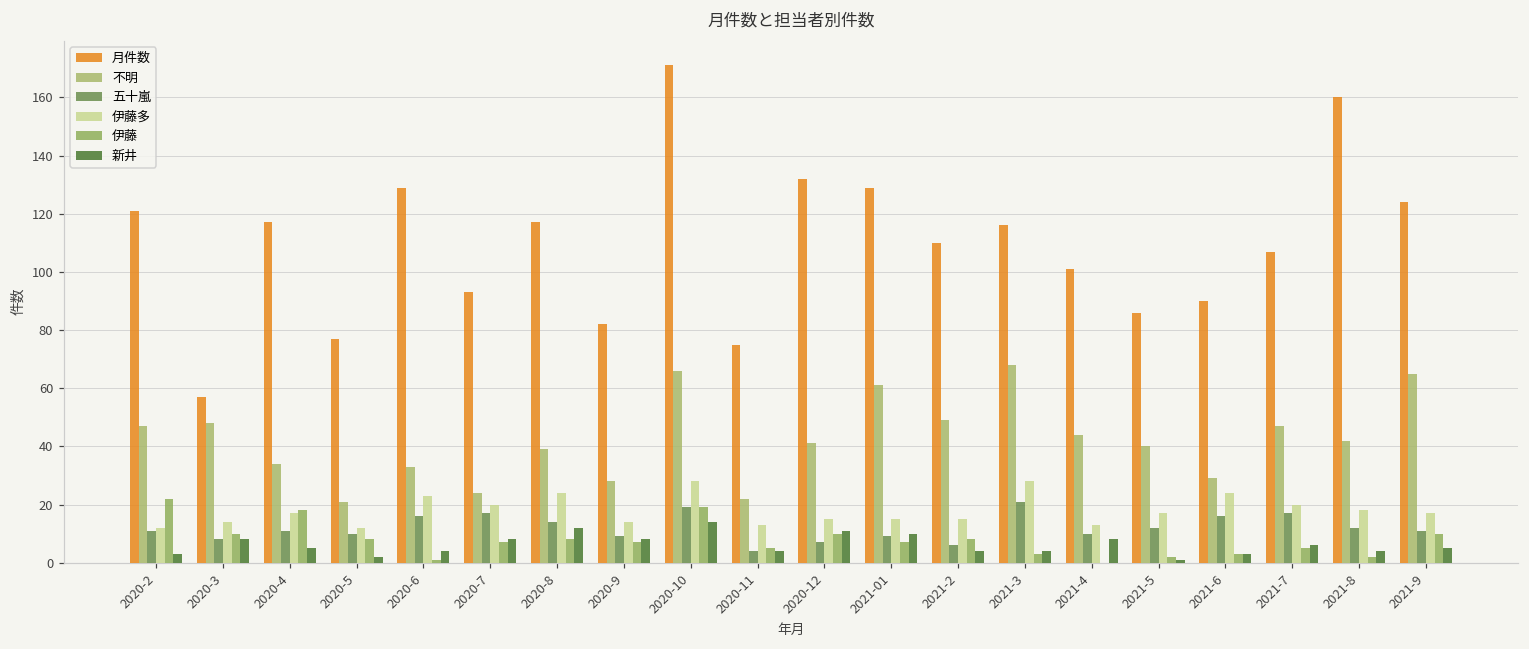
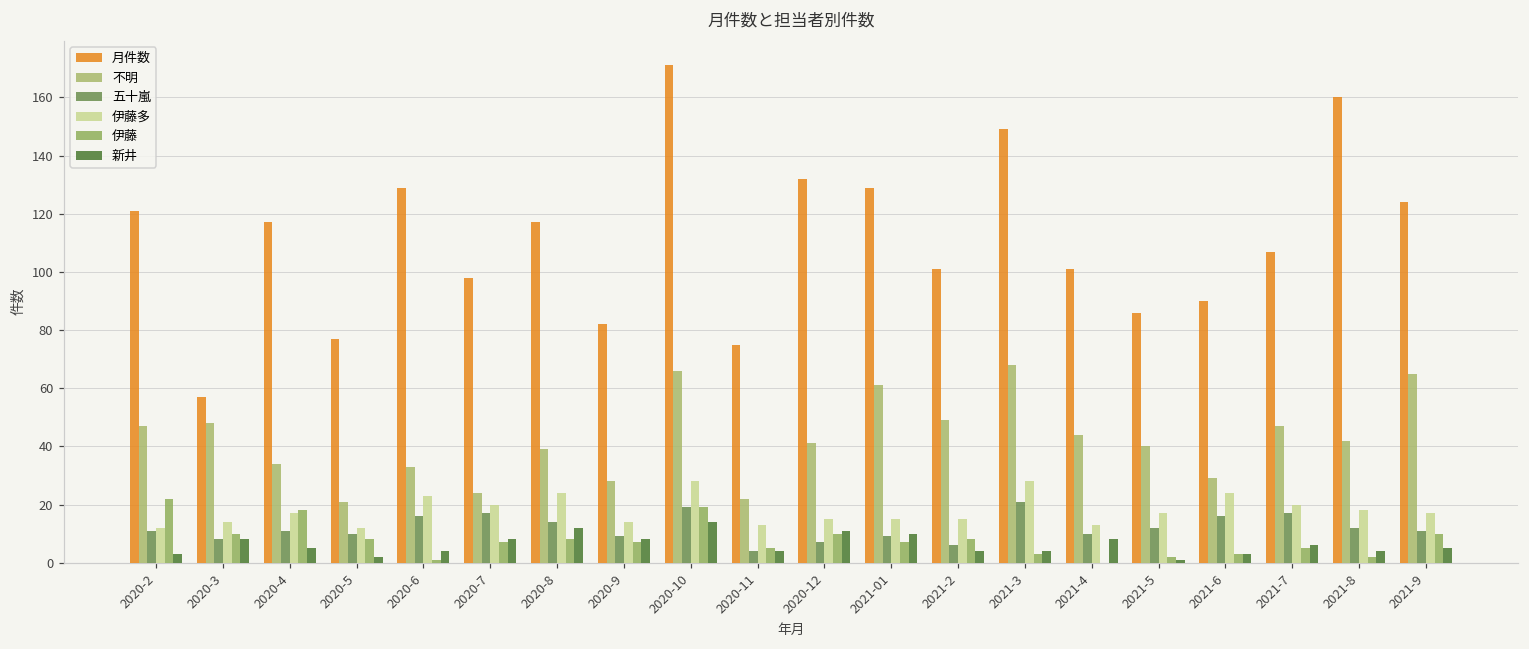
  {
    "月件数": {
      "2020-2": 121,
      "2020-3": 57,
      "2020-4": 117,
      "2020-5": 77,
      "2020-6": 129,
-     "2020-7": 93,
+     "2020-7": 98,
      "2020-8": 117,
      "2020-9": 82,
      "2020-10": 171,
      "2020-11": 75,
      "2020-12": 132,
      "2021-01": 129,
-     "2021-2": 110,
-     "2021-3": 116,
+     "2021-2": 101,
+     "2021-3": 149,
      "2021-4": 101,
      "2021-5": 86,
      "2021-6": 90,
      "2021-7": 107,
      "2021-8": 160,
      "2021-9": 124
    }
  }
